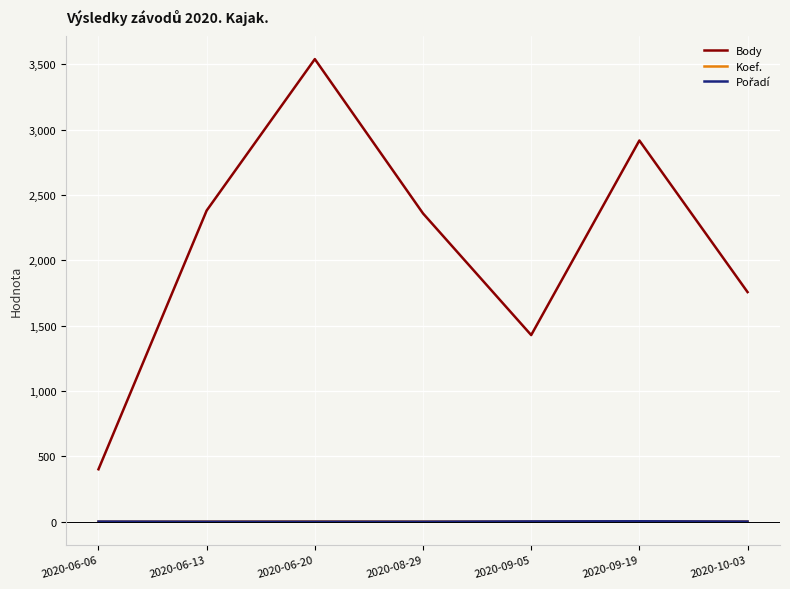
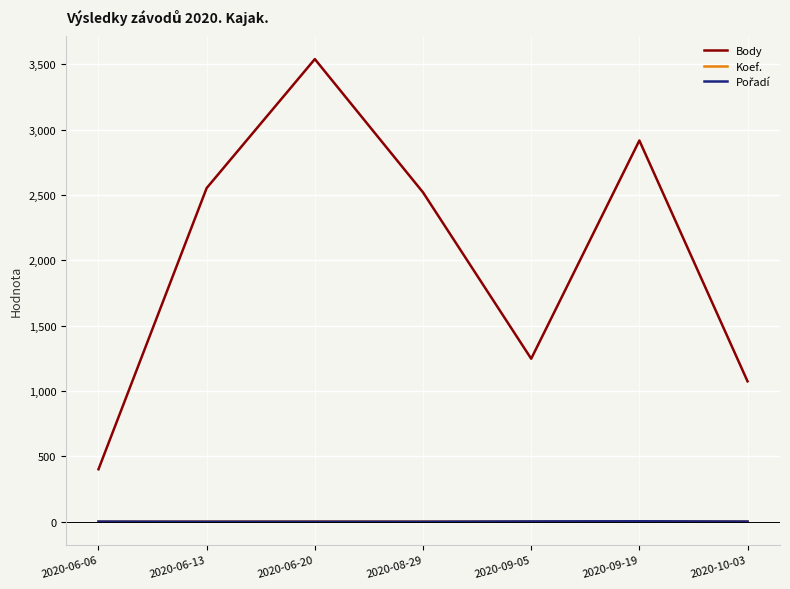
  {
    "Body": {
      "2020-06-06": "400",
-     "2020-06-13": "2,380",
+     "2020-06-13": "2,550",
      "2020-06-20": "3,540",
-     "2020-08-29": "2,360",
-     "2020-09-05": "1,430",
+     "2020-08-29": "2,520",
+     "2020-09-05": "1,250",
      "2020-09-19": "2,920",
-     "2020-10-03": "1,760"
+     "2020-10-03": "1,080"
    }
  }
